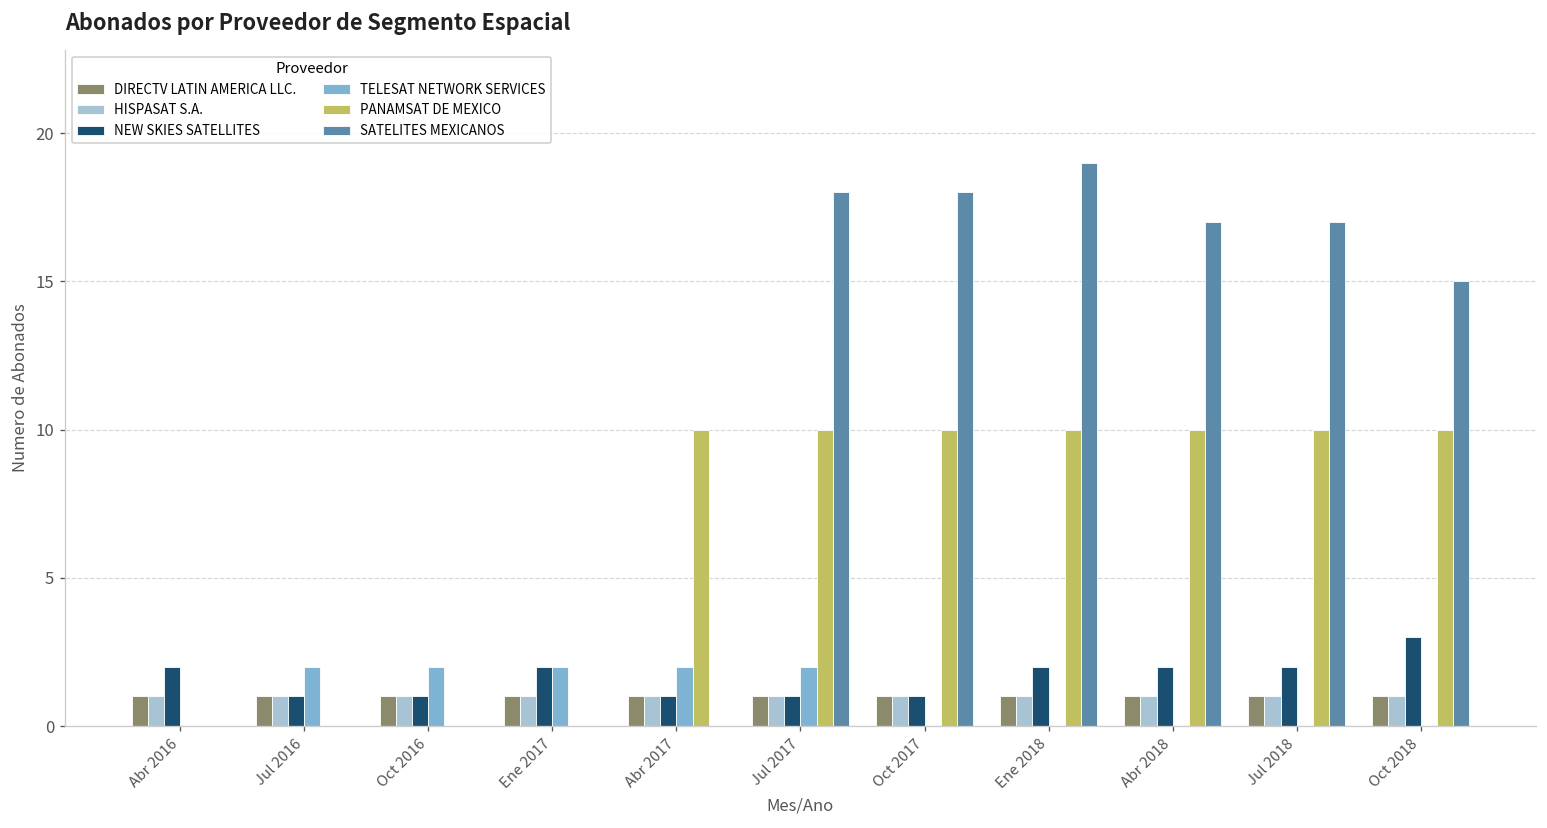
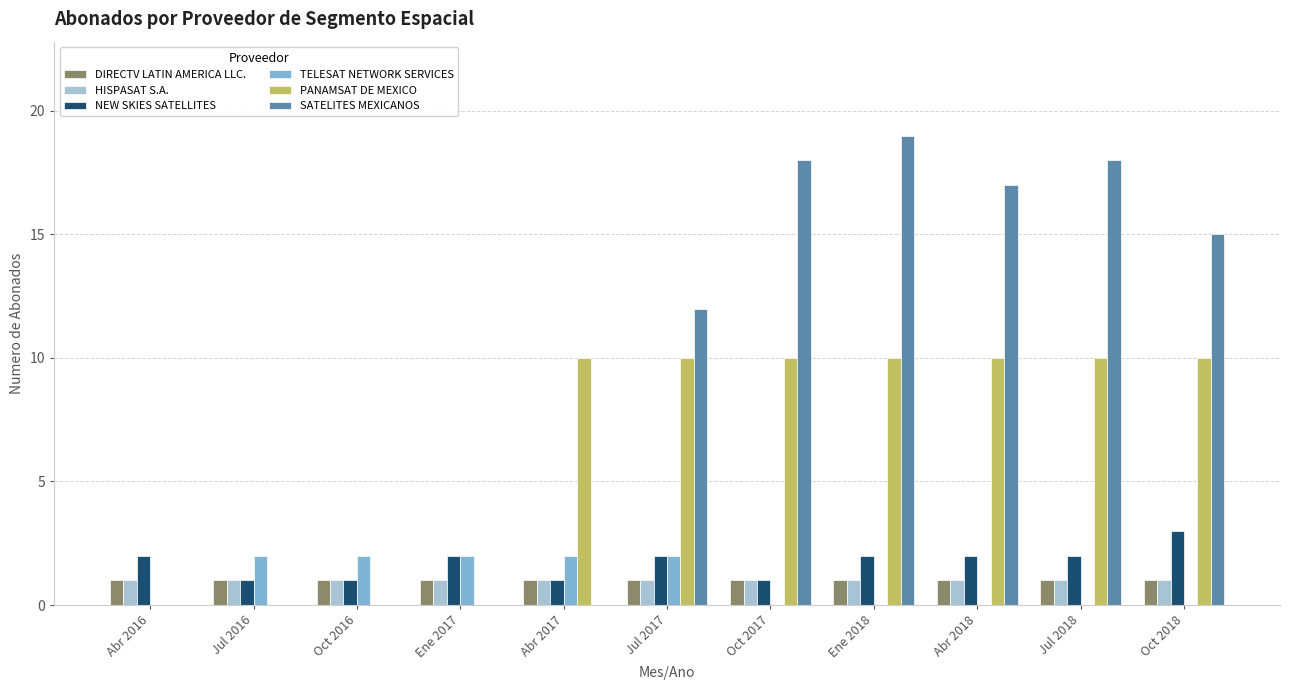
  {
    "DIRECTV LATIN AMERICA LLC.": {
      "Abr 2016": 1,
      "Jul 2016": 1,
      "Oct 2016": 1,
      "Ene 2017": 1,
      "Abr 2017": 1,
      "Jul 2017": 1,
      "Oct 2017": 1,
      "Ene 2018": 1,
      "Abr 2018": 1,
      "Jul 2018": 1,
      "Oct 2018": 1
    },
    "NEW SKIES SATELLITES": {
      "Abr 2016": 2,
      "Jul 2016": 1,
      "Oct 2016": 1,
      "Ene 2017": 2,
      "Abr 2017": 1,
-     "Jul 2017": 1,
+     "Jul 2017": 2,
      "Oct 2017": 1,
      "Ene 2018": 2,
      "Abr 2018": 2,
      "Jul 2018": 2,
      "Oct 2018": 3
    },
    "PANAMSAT DE MEXICO": {
      "Abr 2016": 0,
      "Jul 2016": 0,
      "Oct 2016": 0,
      "Ene 2017": 0,
      "Abr 2017": 10,
      "Jul 2017": 10,
      "Oct 2017": 10,
      "Ene 2018": 10,
      "Abr 2018": 10,
      "Jul 2018": 10,
      "Oct 2018": 10
    },
    "SATELITES MEXICANOS": {
      "Abr 2016": 0,
      "Jul 2016": 0,
      "Oct 2016": 0,
      "Ene 2017": 0,
      "Abr 2017": 0,
-     "Jul 2017": 18,
+     "Jul 2017": 12,
      "Oct 2017": 18,
      "Ene 2018": 19,
      "Abr 2018": 17,
-     "Jul 2018": 17,
+     "Jul 2018": 18,
      "Oct 2018": 15
    }
  }
